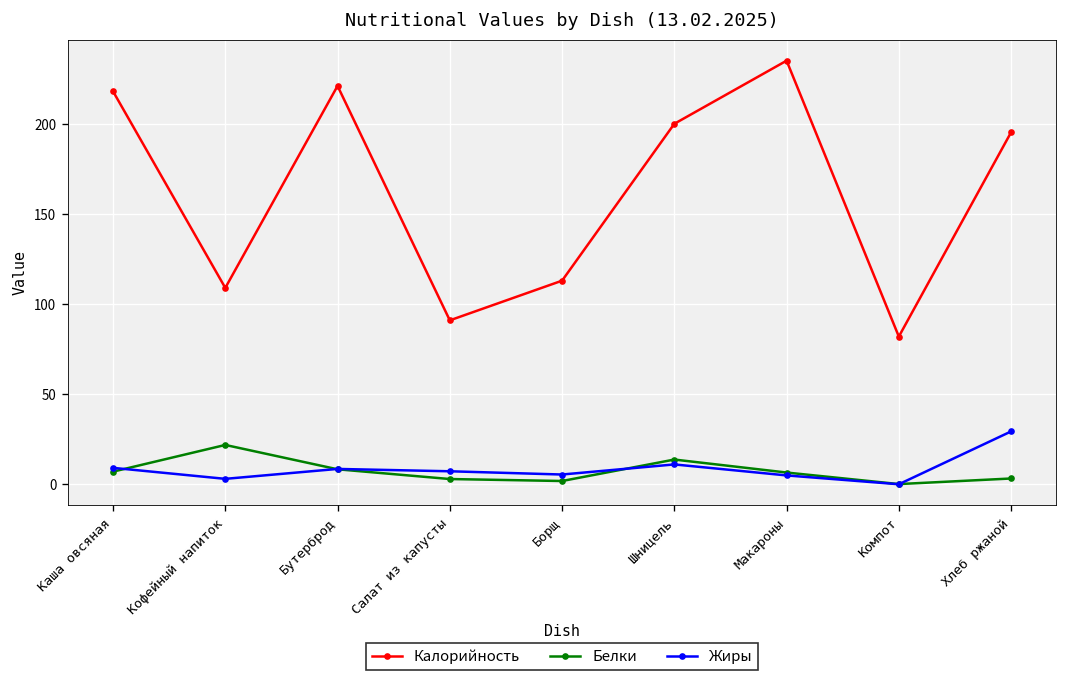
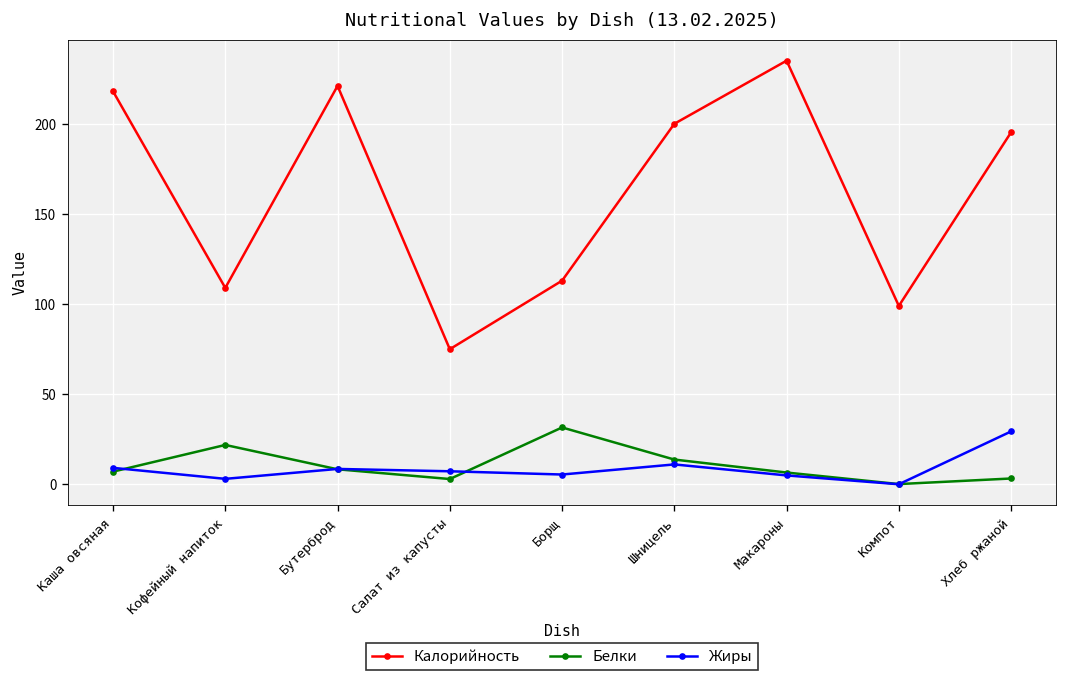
  {
    "Калорийность": {
      "Каша овсяная": 218,
      "Кофейный напиток": 109,
      "Бутерброд": 221,
-     "Салат из капусты": 91,
+     "Салат из капусты": 75,
      "Борщ": 113,
      "Шницель": 200,
      "Макароны": 235,
-     "Компот": 82,
+     "Компот": 99,
      "Хлеб ржаной": 195
    },
    "Белки": {
      "Каша овсяная": 7,
      "Кофейный напиток": 22,
      "Салат из капусты": 3,
-     "Борщ": 2,
+     "Борщ": 32,
      "Шницель": 14,
      "Хлеб ржаной": 3
    },
    "Жиры": {
      "Каша овсяная": 9,
      "Кофейный напиток": 3,
      "Салат из капусты": 7,
      "Борщ": 6,
      "Шницель": 11,
      "Хлеб ржаной": 29
    }
  }
